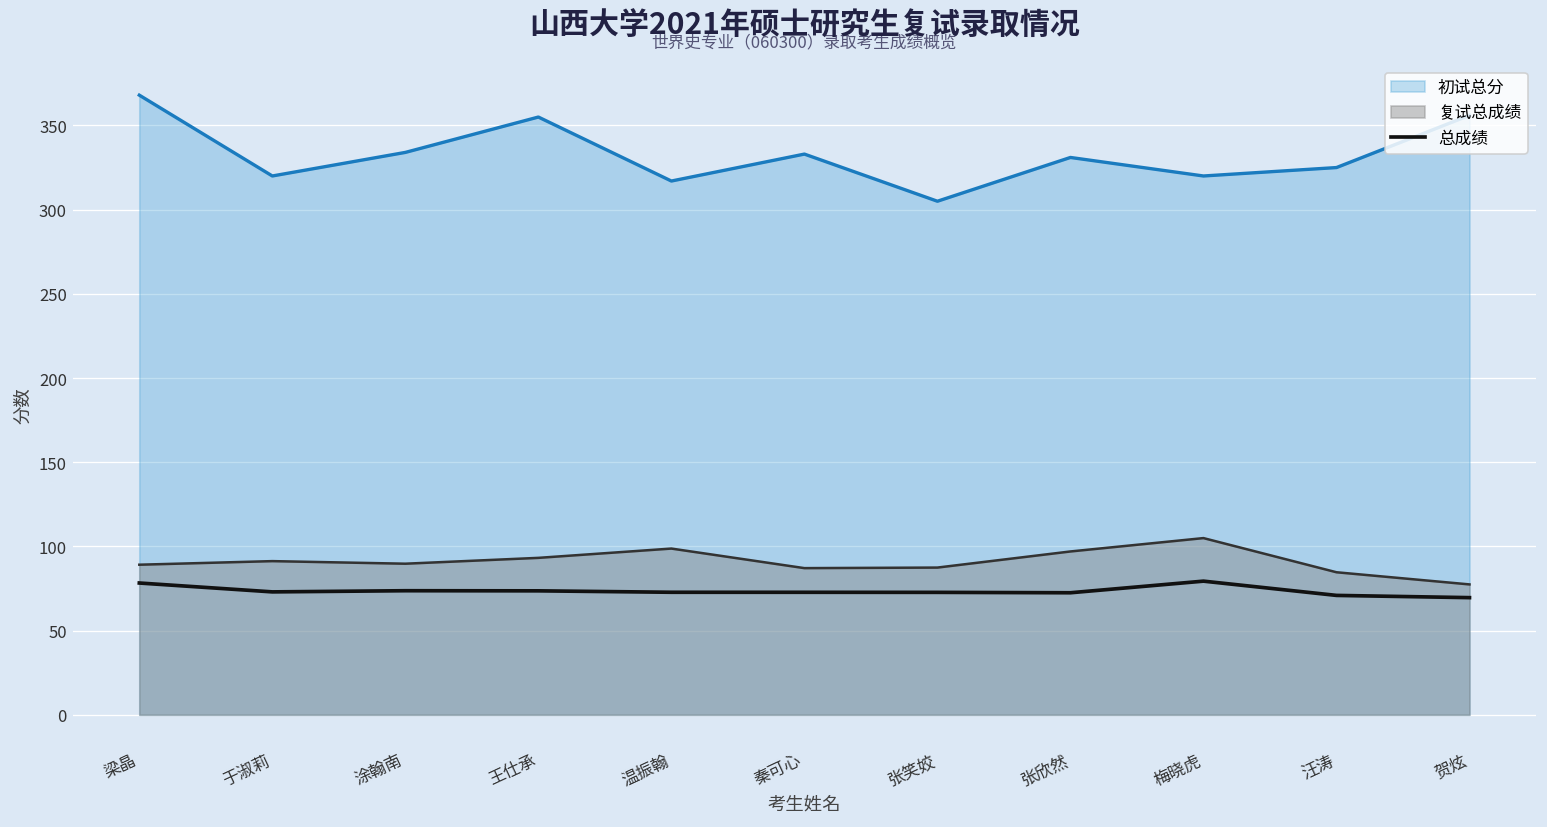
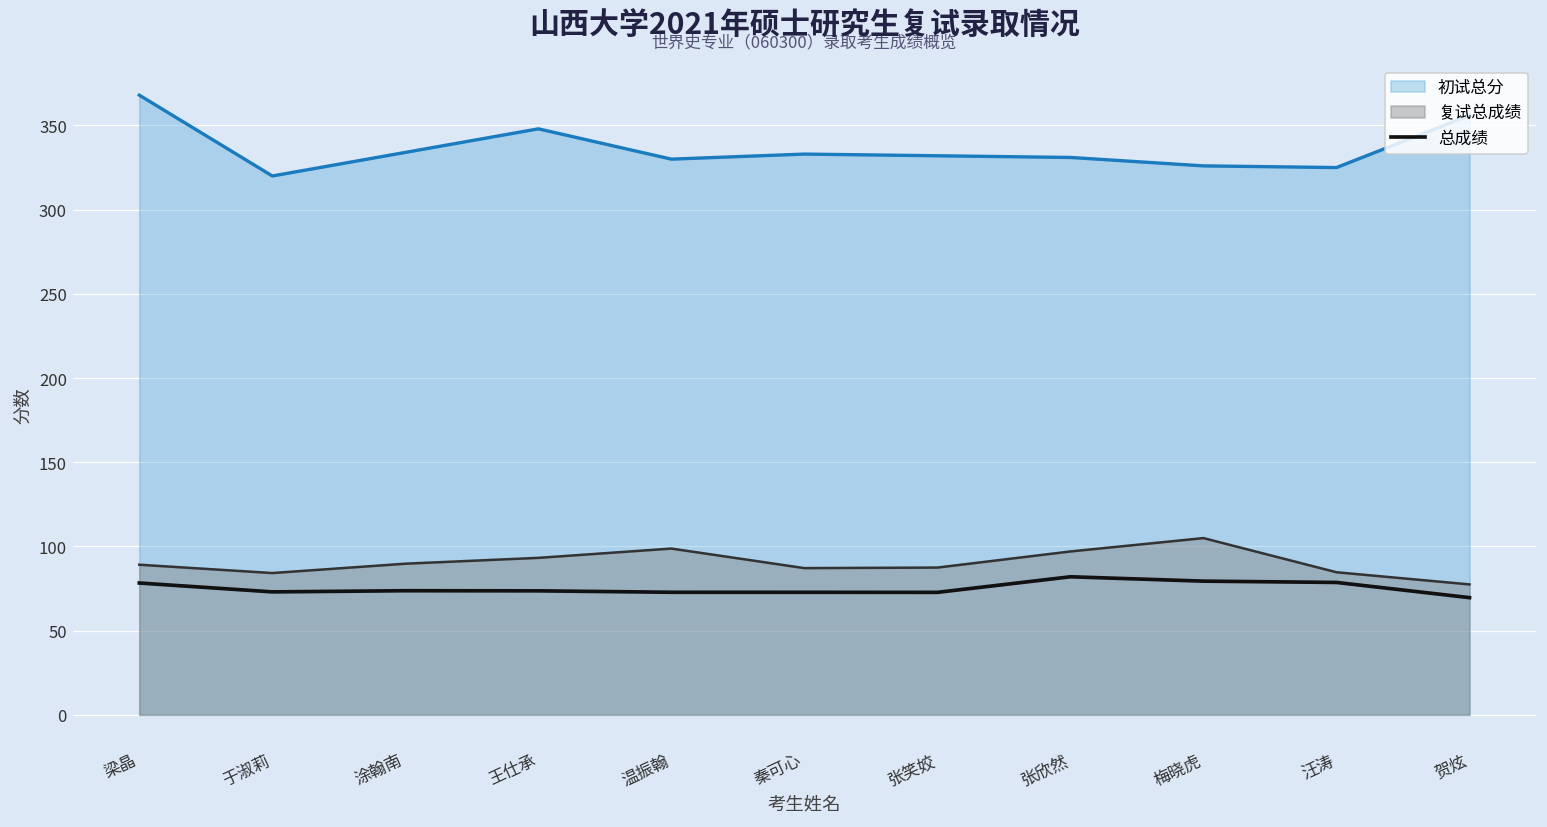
  {
    "初试总分": {
      "梁晶": 368,
      "于淑莉": 320,
      "涂翰南": 334,
-     "王仕承": 355,
-     "温振翰": 317,
+     "王仕承": 348,
+     "温振翰": 330,
      "秦可心": 333,
-     "张笑姣": 305,
+     "张笑姣": 332,
      "张欣然": 331,
-     "梅晓虎": 320,
+     "梅晓虎": 326,
      "汪涛": 325
    },
    "复试总成绩": {
      "梁晶": 89,
-     "于淑莉": 91,
+     "于淑莉": 84,
      "涂翰南": 90,
      "王仕承": 93,
      "温振翰": 99,
      "秦可心": 87,
      "张笑姣": 87,
      "张欣然": 97,
      "梅晓虎": 105,
      "汪涛": 85,
      "贺炫": 77
    },
    "总成绩": {
      "梁晶": 78,
      "于淑莉": 73,
      "涂翰南": 74,
      "王仕承": 74,
      "温振翰": 73,
      "秦可心": 73,
      "张笑姣": 73,
-     "张欣然": 72,
+     "张欣然": 82,
      "梅晓虎": 79,
-     "汪涛": 71,
+     "汪涛": 79,
      "贺炫": 70
    }
  }
